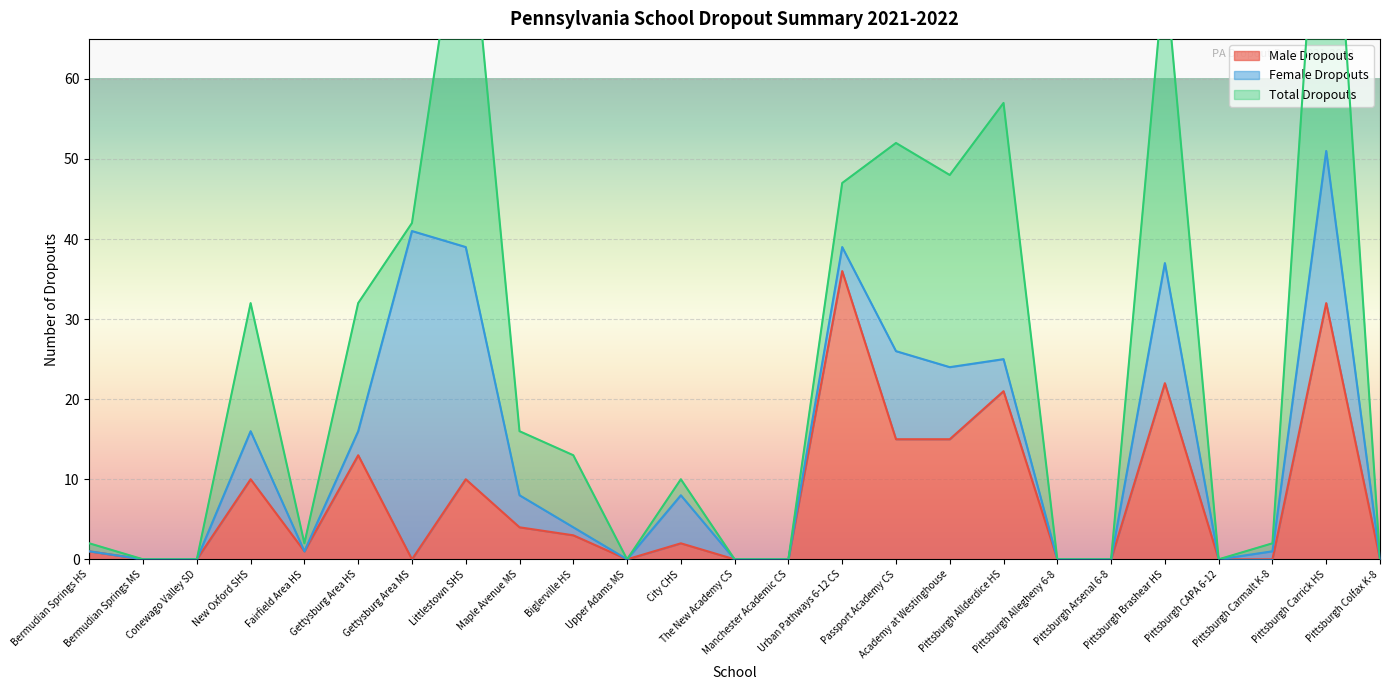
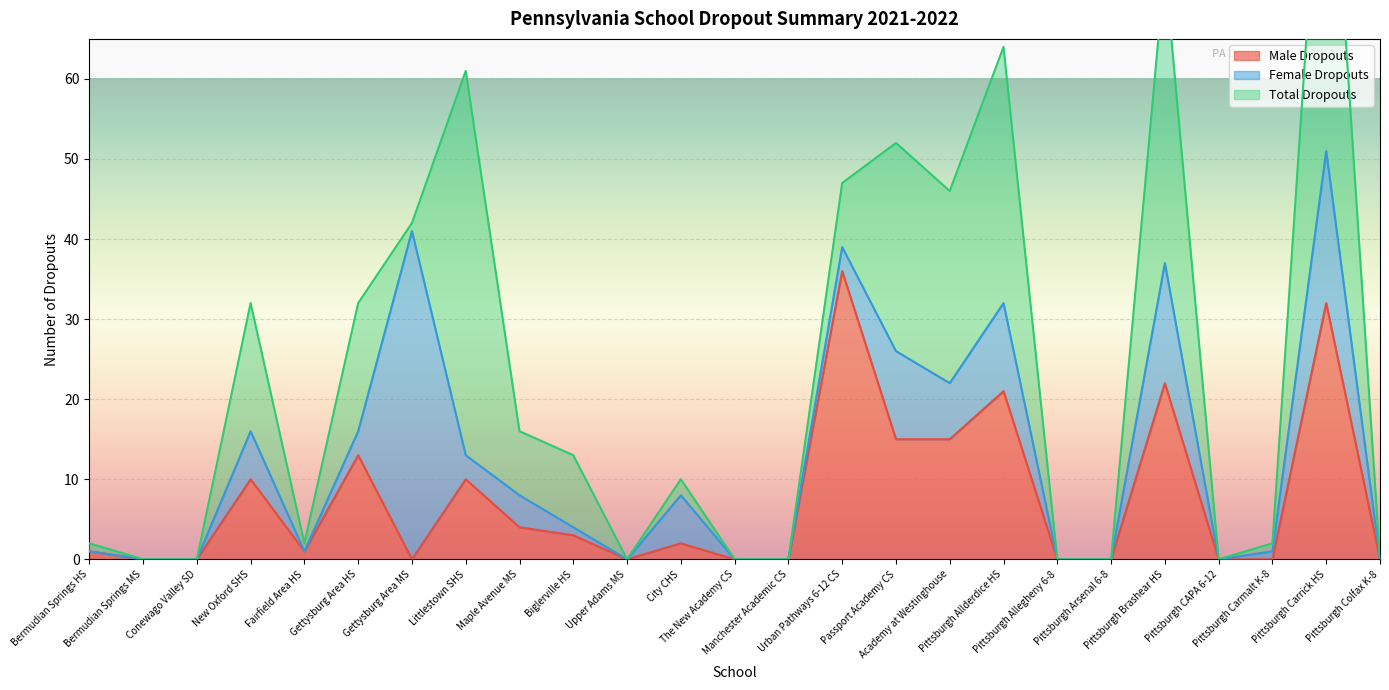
  {
    "Male Dropouts": {
      "New Oxford SHS": 10,
      "Gettysburg Area HS": 13,
      "Gettysburg Area MS": 0,
      "Littlestown SHS": 10,
      "Maple Avenue MS": 4,
      "Biglerville HS": 3,
      "City CHS": 2,
      "Urban Pathways 6-12 CS": 36,
      "Passport Academy CS": 15,
      "Academy at Westinghouse": 15,
      "Pittsburgh Allderdice HS": 21,
      "Pittsburgh Brashear HS": 22,
      "Pittsburgh Carmalt K-8": 0,
      "Pittsburgh Carrick HS": 32
    },
    "Female Dropouts": {
      "New Oxford SHS": 6,
      "Gettysburg Area HS": 3,
      "Gettysburg Area MS": 41,
-     "Littlestown SHS": 29,
+     "Littlestown SHS": 3,
      "Maple Avenue MS": 4,
      "Biglerville HS": 1,
      "City CHS": 6,
      "Urban Pathways 6-12 CS": 3,
      "Passport Academy CS": 11,
-     "Academy at Westinghouse": 9,
-     "Pittsburgh Allderdice HS": 4,
+     "Academy at Westinghouse": 7,
+     "Pittsburgh Allderdice HS": 11,
      "Pittsburgh Brashear HS": 15,
      "Pittsburgh Carmalt K-8": 1,
      "Pittsburgh Carrick HS": 19
    },
    "Total Dropouts": {
      "Bermudian Springs HS": 1,
      "New Oxford SHS": 16,
      "Fairfield Area HS": 1,
      "Gettysburg Area HS": 16,
      "Gettysburg Area MS": 1,
      "Maple Avenue MS": 8,
      "Biglerville HS": 9,
      "City CHS": 2,
      "Urban Pathways 6-12 CS": 8,
      "Passport Academy CS": 26,
      "Academy at Westinghouse": 24,
      "Pittsburgh Allderdice HS": 32,
      "Pittsburgh Carmalt K-8": 1
    }
  }
